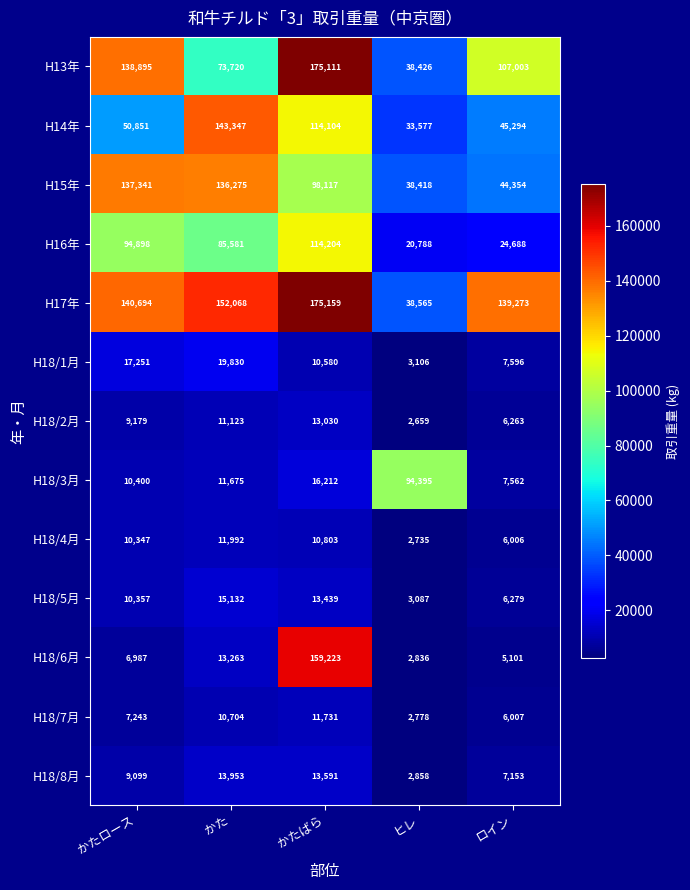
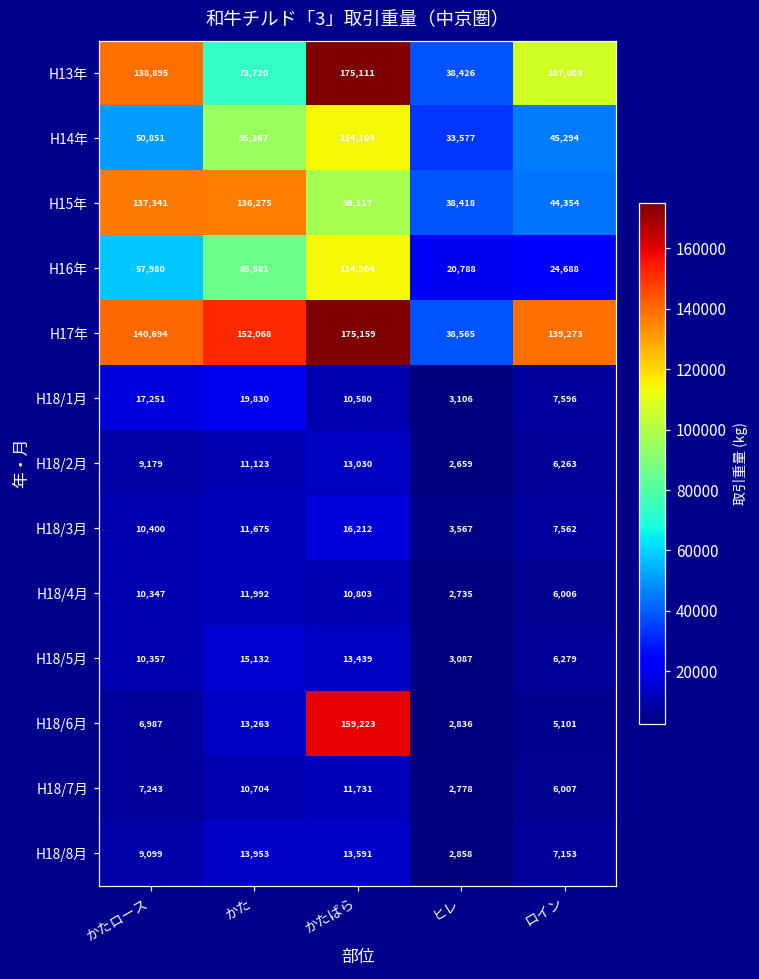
  {
    "H13年": {
      "かたロース": "138,895",
      "かた": "73,720",
      "かたばら": "175,111",
      "ヒレ": "38,426",
      "ロイン": "107,003"
    },
    "H14年": {
      "かたロース": "50,851",
-     "かた": "143,347",
+     "かた": "95,367",
      "かたばら": "114,104",
      "ヒレ": "33,577",
      "ロイン": "45,294"
    },
    "H15年": {
      "かたロース": "137,341",
      "かた": "136,275",
      "かたばら": "98,117",
      "ヒレ": "38,418",
      "ロイン": "44,354"
    },
    "H16年": {
-     "かたロース": "94,898",
+     "かたロース": "57,980",
      "かた": "85,581",
      "かたばら": "114,204",
      "ヒレ": "20,788",
      "ロイン": "24,688"
    },
    "H17年": {
      "かたロース": "140,694",
      "かた": "152,068",
      "かたばら": "175,159",
      "ヒレ": "38,565",
      "ロイン": "139,273"
    },
    "H18/1月": {
      "かたロース": "17,251",
      "かた": "19,830",
      "かたばら": "10,580",
      "ヒレ": "3,106",
      "ロイン": "7,596"
    },
    "H18/2月": {
      "かたロース": "9,179",
      "かた": "11,123",
      "かたばら": "13,030",
      "ヒレ": "2,659",
      "ロイン": "6,263"
    },
    "H18/3月": {
      "かたロース": "10,400",
      "かた": "11,675",
      "かたばら": "16,212",
-     "ヒレ": "94,395",
+     "ヒレ": "3,567",
      "ロイン": "7,562"
    },
    "H18/4月": {
      "かたロース": "10,347",
      "かた": "11,992",
      "かたばら": "10,803",
      "ヒレ": "2,735",
      "ロイン": "6,006"
    },
    "H18/5月": {
      "かたロース": "10,357",
      "かた": "15,132",
      "かたばら": "13,439",
      "ヒレ": "3,087",
      "ロイン": "6,279"
    },
    "H18/6月": {
      "かたロース": "6,987",
      "かた": "13,263",
      "かたばら": "159,223",
      "ヒレ": "2,836",
      "ロイン": "5,101"
    },
    "H18/7月": {
      "かたロース": "7,243",
      "かた": "10,704",
      "かたばら": "11,731",
      "ヒレ": "2,778",
      "ロイン": "6,007"
    },
    "H18/8月": {
      "かたロース": "9,099",
      "かた": "13,953",
      "かたばら": "13,591",
      "ヒレ": "2,858",
      "ロイン": "7,153"
    }
  }
